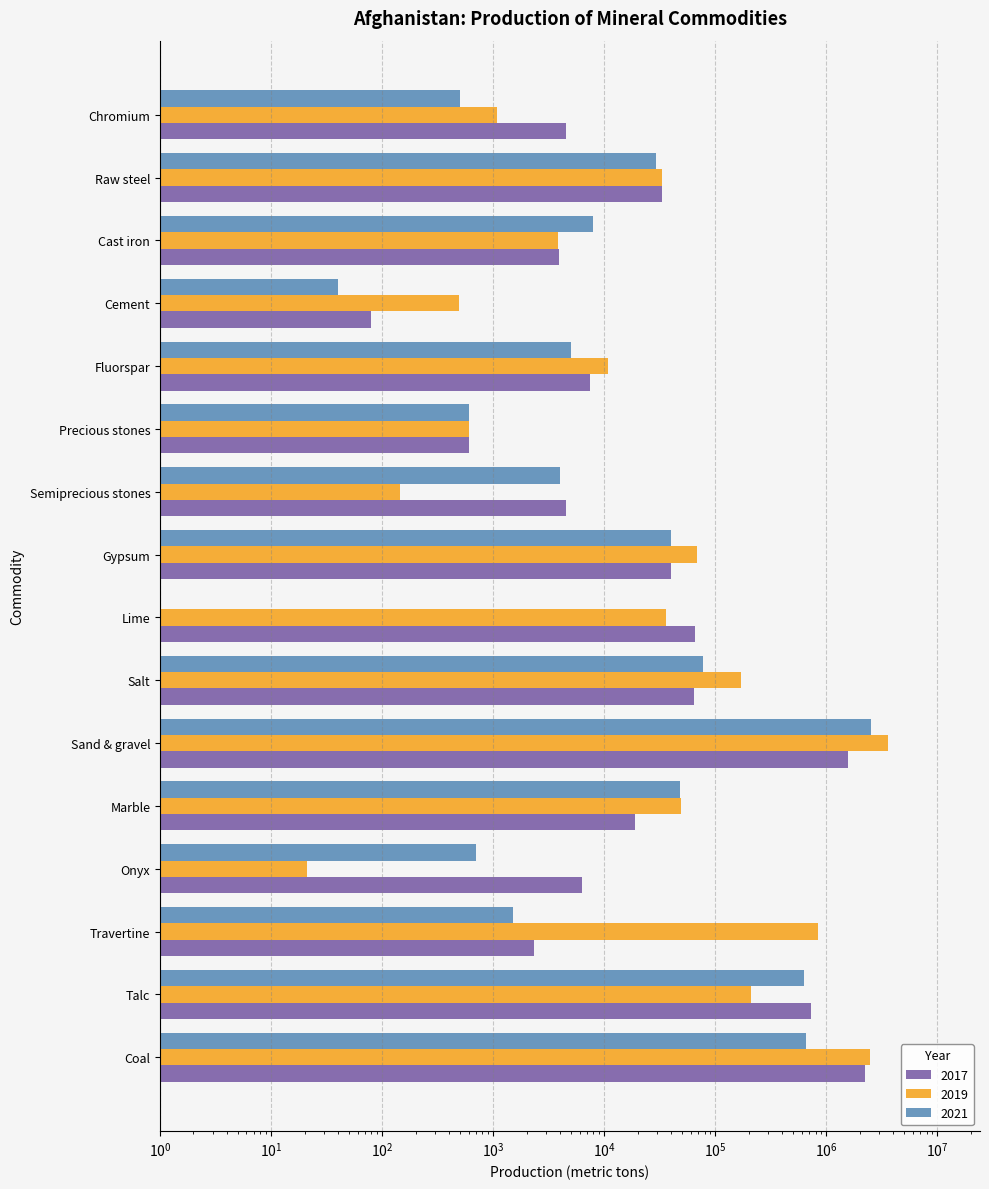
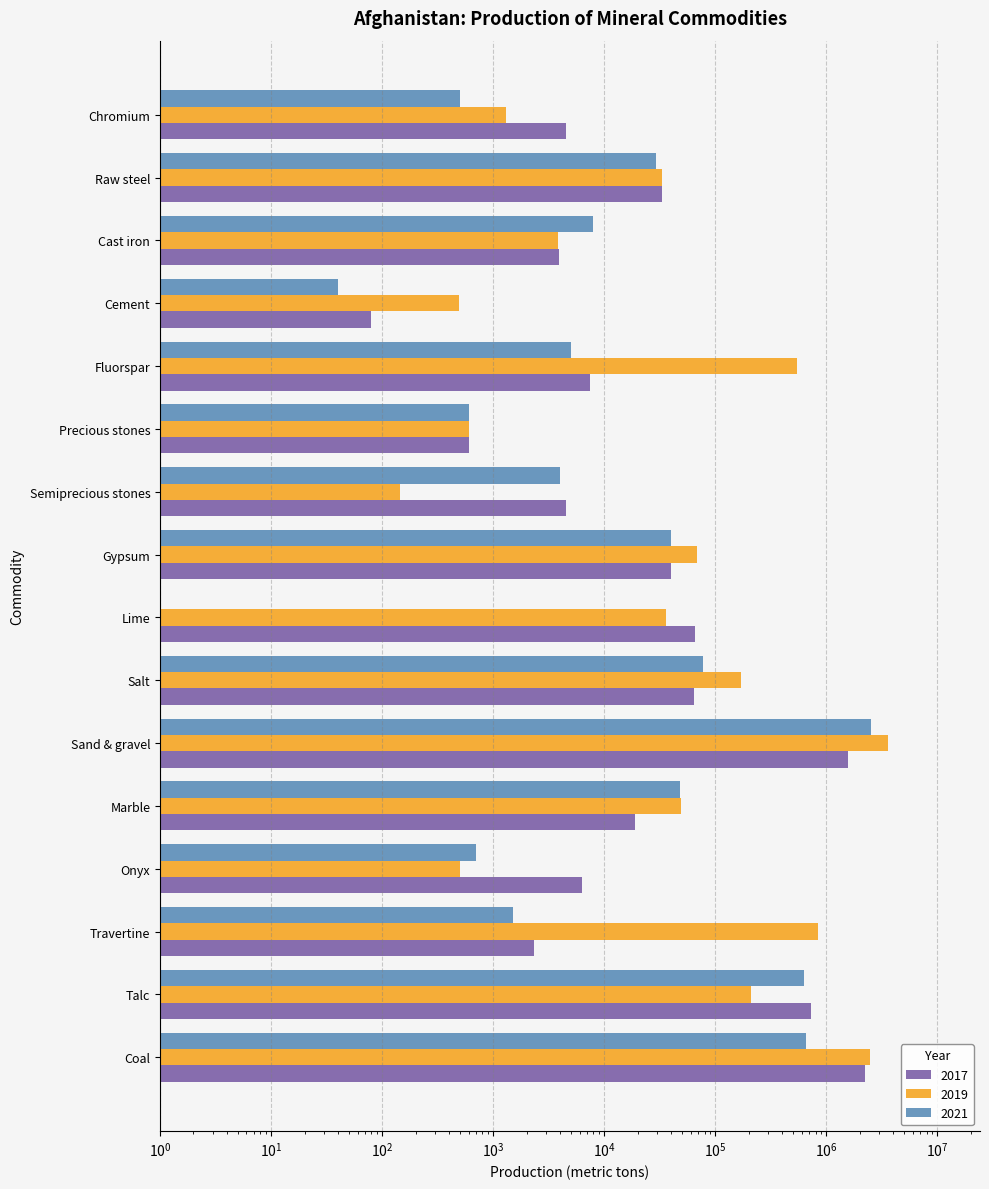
  {
    "2019": {
-     "Chromium": 1100,
+     "Chromium": 1300,
      "Raw steel": 33000,
      "Cast iron": 3800,
      "Cement": 500,
-     "Fluorspar": 11000,
+     "Fluorspar": 500000,
      "Precious stones": 600,
      "Semiprecious stones": 150,
      "Gypsum": 70000,
      "Lime": 36000,
      "Salt": 170000,
      "Sand & gravel": 3600000,
      "Marble": 50000,
-     "Onyx": 21,
+     "Onyx": 500,
      "Travertine": 800000,
      "Talc": 210000,
      "Coal": 2400000
    }
  }
